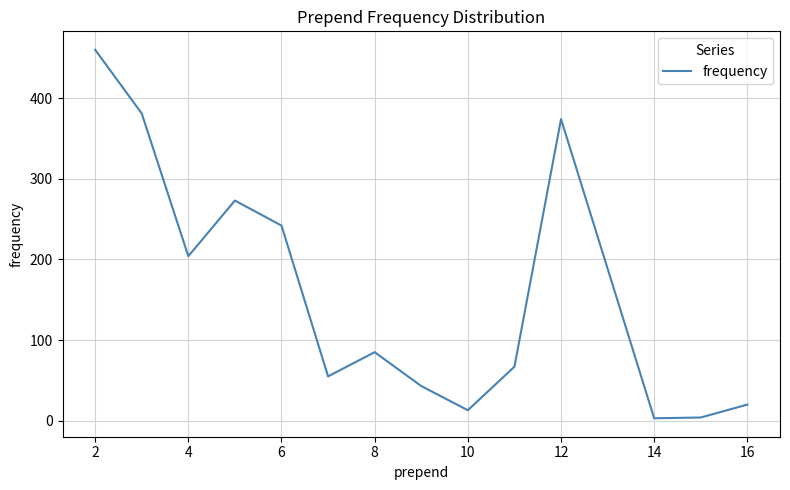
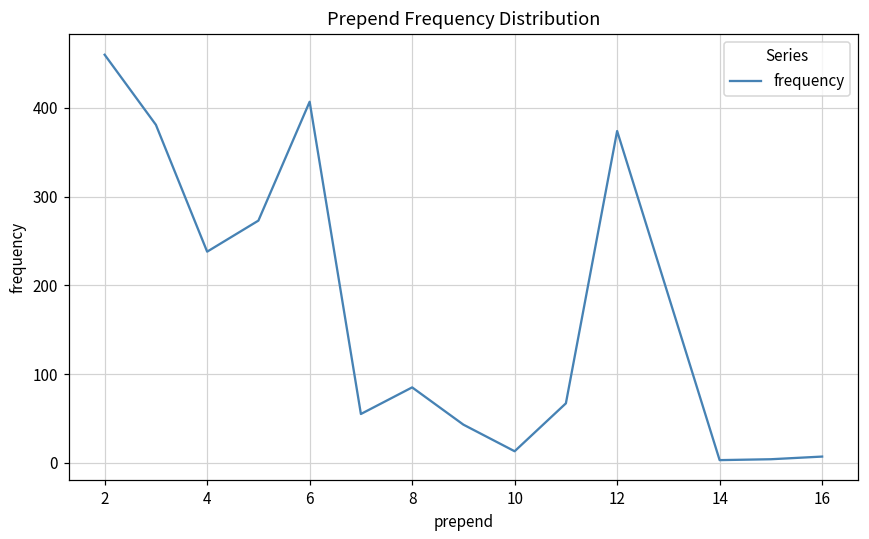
  {
    "2": 460,
-   "4": 200,
-   "6": 240,
+   "4": 240,
+   "6": 410,
    "8": 90,
    "10": 10,
    "12": 370,
    "14": 0,
-   "16": 20
+   "16": 10
  }
